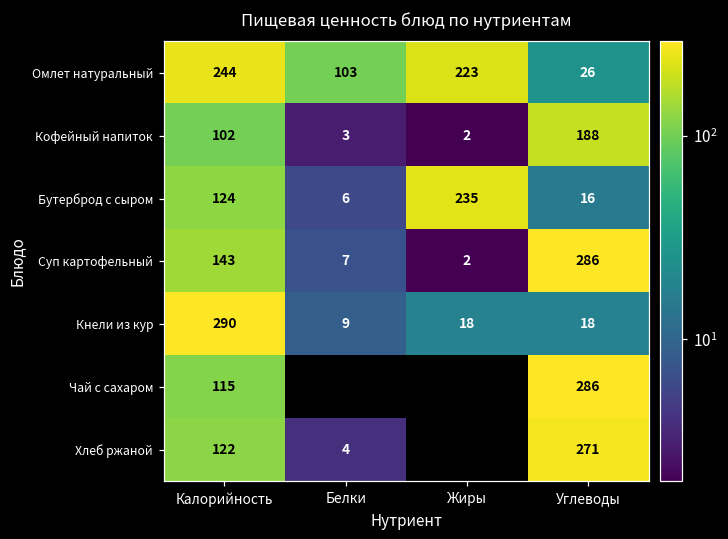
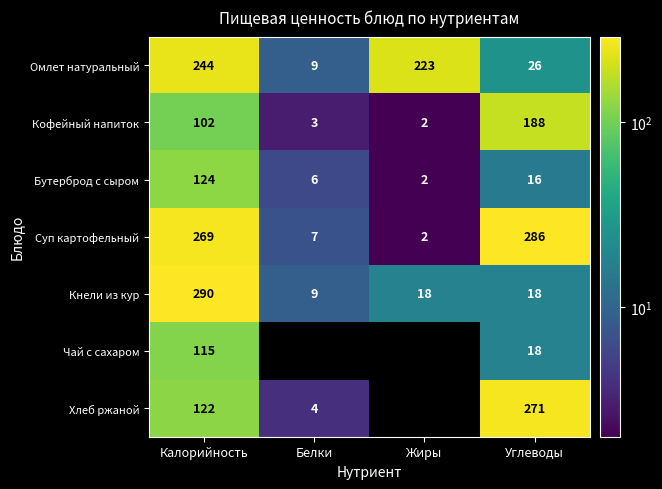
  {
    "Омлет натуральный": {
      "Калорийность": 244,
-     "Белки": 103,
+     "Белки": 9,
      "Жиры": 223,
      "Углеводы": 26
    },
    "Кофейный напиток": {
      "Калорийность": 102,
      "Белки": 3,
      "Жиры": 2,
      "Углеводы": 188
    },
    "Бутерброд с сыром": {
      "Калорийность": 124,
      "Белки": 6,
-     "Жиры": 235,
+     "Жиры": 2,
      "Углеводы": 16
    },
    "Суп картофельный": {
-     "Калорийность": 143,
+     "Калорийность": 269,
      "Белки": 7,
      "Жиры": 2,
      "Углеводы": 286
    },
    "Кнели из кур": {
      "Калорийность": 290,
      "Белки": 9,
      "Жиры": 18,
      "Углеводы": 18
    },
    "Чай с сахаром": {
      "Калорийность": 115,
-     "Углеводы": 286
+     "Углеводы": 18
    },
    "Хлеб ржаной": {
      "Калорийность": 122,
      "Белки": 4,
      "Углеводы": 271
    }
  }
